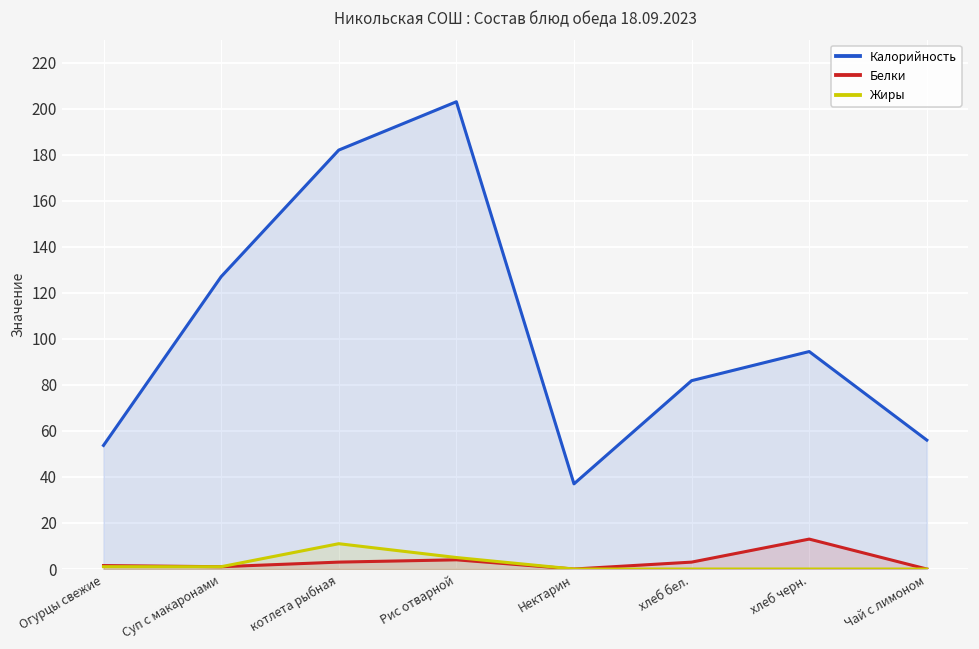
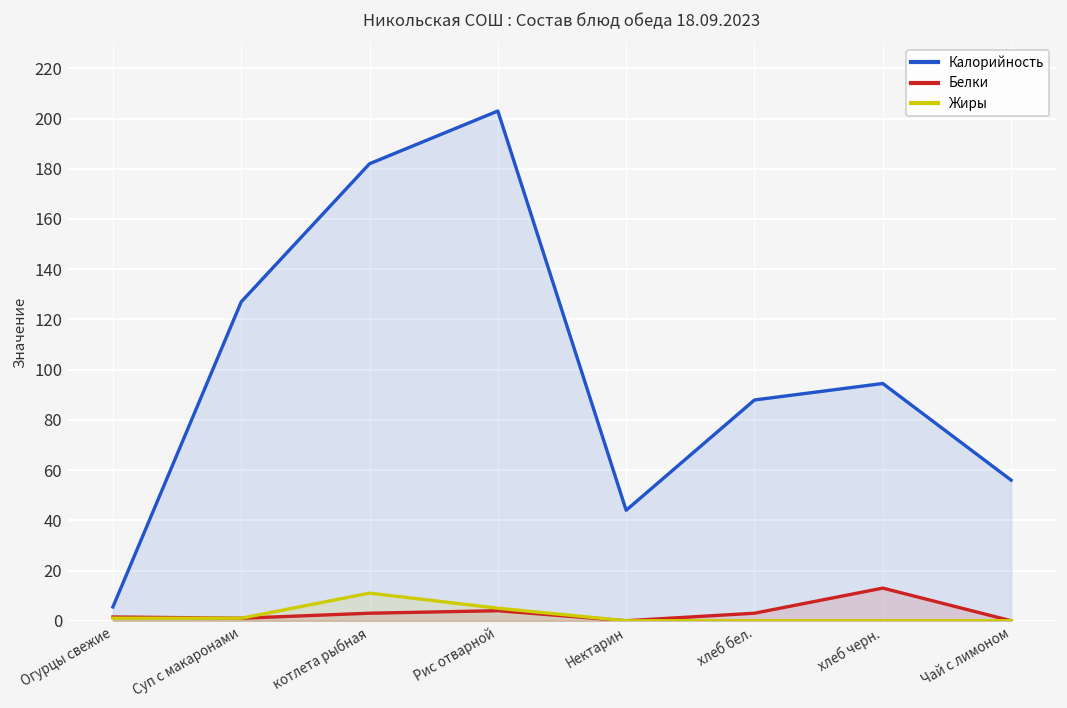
  {
    "Калорийность": {
-     "Огурцы свежие": 54,
+     "Огурцы свежие": 6,
      "Суп с макаронами": 127,
      "котлета рыбная": 182,
      "Рис отварной": 203,
-     "Нектарин": 37,
-     "хлеб бел.": 82,
+     "Нектарин": 44,
+     "хлеб бел.": 88,
      "хлеб черн.": 94,
      "Чай с лимоном": 56
    },
    "Белки": {
      "котлета рыбная": 3,
      "хлеб бел.": 3,
      "хлеб черн.": 13
    },
    "Жиры": {
      "котлета рыбная": 11,
      "хлеб бел.": 0,
      "хлеб черн.": 0
    }
  }
